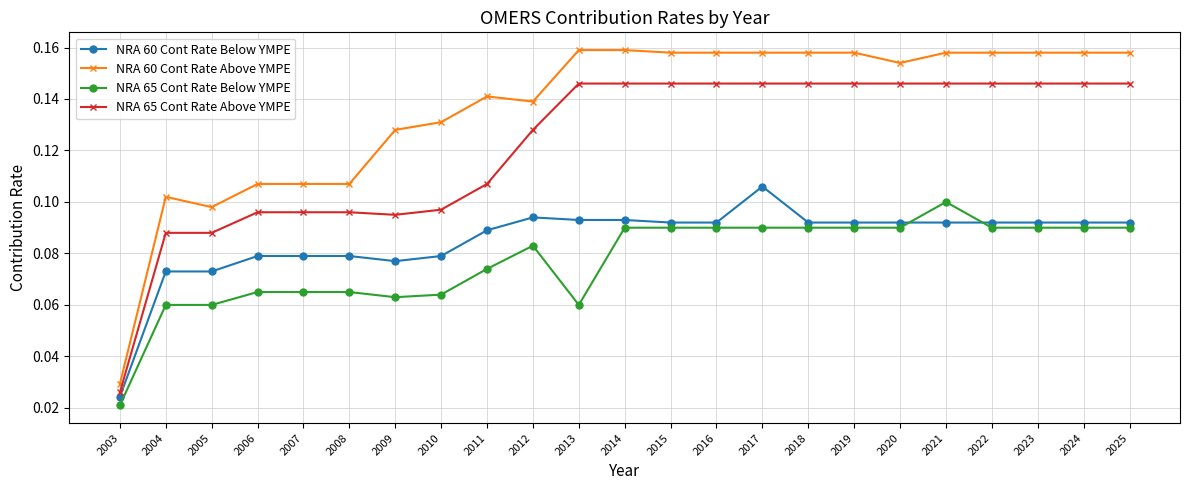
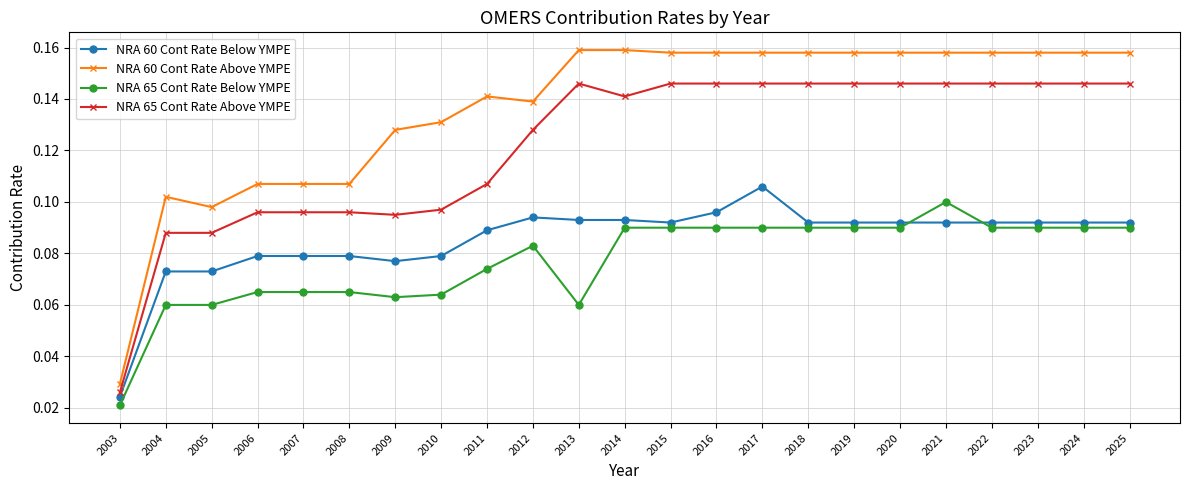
  {
    "NRA 60 Cont Rate Below YMPE": {
      "2003": 0.024,
      "2004": 0.073,
      "2005": 0.073,
      "2006": 0.079,
      "2007": 0.079,
      "2008": 0.079,
      "2009": 0.077,
      "2010": 0.079,
      "2011": 0.089,
      "2012": 0.094,
      "2013": 0.093,
      "2014": 0.093,
      "2015": 0.092,
-     "2016": 0.092,
+     "2016": 0.096,
      "2017": 0.106,
      "2018": 0.092,
      "2019": 0.092,
      "2020": 0.092,
      "2021": 0.092,
      "2022": 0.092,
      "2023": 0.092,
      "2024": 0.092,
      "2025": 0.092
    },
    "NRA 60 Cont Rate Above YMPE": {
      "2003": 0.029,
      "2004": 0.102,
      "2005": 0.098,
      "2006": 0.107,
      "2007": 0.107,
      "2008": 0.107,
      "2009": 0.128,
      "2010": 0.131,
      "2011": 0.141,
      "2012": 0.139,
      "2013": 0.159,
      "2014": 0.159,
      "2015": 0.158,
      "2016": 0.158,
      "2017": 0.158,
      "2018": 0.158,
      "2019": 0.158,
-     "2020": 0.154,
+     "2020": 0.158,
      "2021": 0.158,
      "2022": 0.158,
      "2023": 0.158,
      "2024": 0.158,
      "2025": 0.158
    },
    "NRA 65 Cont Rate Below YMPE": {
      "2003": 0.021,
      "2004": 0.060,
      "2005": 0.060,
      "2006": 0.065,
      "2007": 0.065,
      "2008": 0.065,
      "2009": 0.063,
      "2010": 0.064,
      "2011": 0.074,
      "2012": 0.083,
      "2013": 0.060,
      "2014": 0.090,
      "2015": 0.090,
      "2016": 0.090,
      "2017": 0.090,
      "2018": 0.090,
      "2019": 0.090,
      "2020": 0.090,
      "2021": 0.100,
      "2022": 0.090,
      "2023": 0.090,
      "2024": 0.090,
      "2025": 0.090
    },
    "NRA 65 Cont Rate Above YMPE": {
      "2003": 0.026,
      "2004": 0.088,
      "2005": 0.088,
      "2006": 0.096,
      "2007": 0.096,
      "2008": 0.096,
      "2009": 0.095,
      "2010": 0.097,
      "2011": 0.107,
      "2012": 0.128,
      "2013": 0.146,
-     "2014": 0.146,
+     "2014": 0.141,
      "2015": 0.146,
      "2016": 0.146,
      "2017": 0.146,
      "2018": 0.146,
      "2019": 0.146,
      "2020": 0.146,
      "2021": 0.146,
      "2022": 0.146,
      "2023": 0.146,
      "2024": 0.146,
      "2025": 0.146
    }
  }
